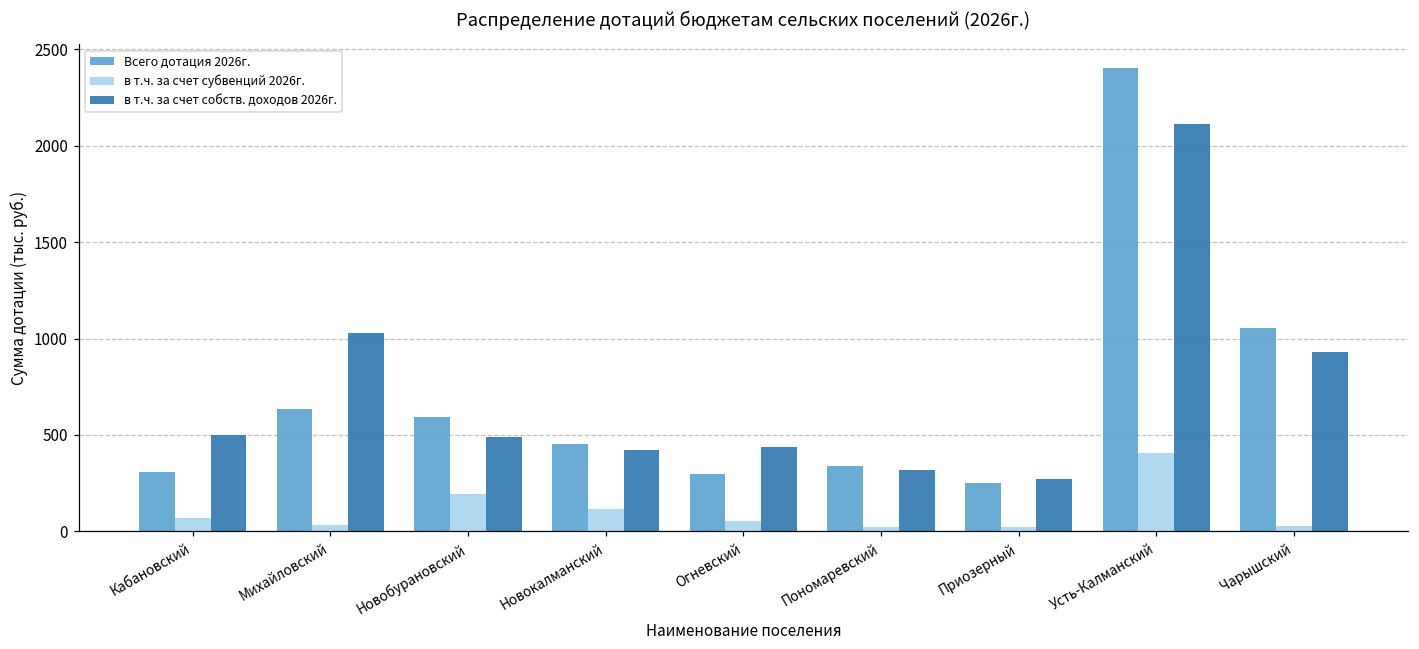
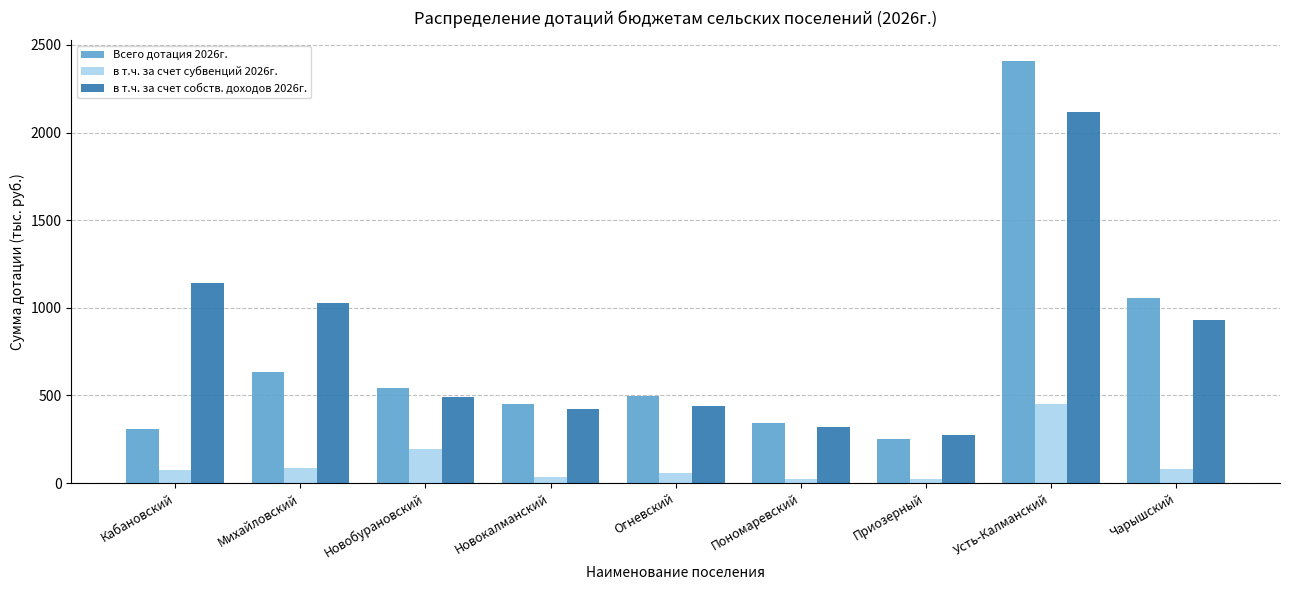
  {
    "Всего дотация 2026г.": {
      "Кабановский": 310,
      "Михайловский": 640,
-     "Новобурановский": 590,
+     "Новобурановский": 540,
      "Новокалманский": 450,
-     "Огневский": 300,
+     "Огневский": 500,
      "Пономаревский": 340,
      "Приозерный": 250,
      "Усть-Калманский": 2410,
      "Чарышский": 1050
    },
    "в т.ч. за счет субвенций 2026г.": {
      "Кабановский": 70,
-     "Михайловский": 30,
+     "Михайловский": 90,
      "Новобурановский": 200,
-     "Новокалманский": 120,
+     "Новокалманский": 30,
      "Огневский": 60,
      "Пономаревский": 20,
      "Приозерный": 20,
-     "Усть-Калманский": 410,
-     "Чарышский": 30
+     "Усть-Калманский": 450,
+     "Чарышский": 80
    },
    "в т.ч. за счет собств. доходов 2026г.": {
-     "Кабановский": 500,
+     "Кабановский": 1140,
      "Михайловский": 1030,
      "Новобурановский": 490,
      "Новокалманский": 420,
      "Огневский": 440,
      "Пономаревский": 320,
      "Приозерный": 270,
      "Усть-Калманский": 2120,
      "Чарышский": 930
    }
  }
